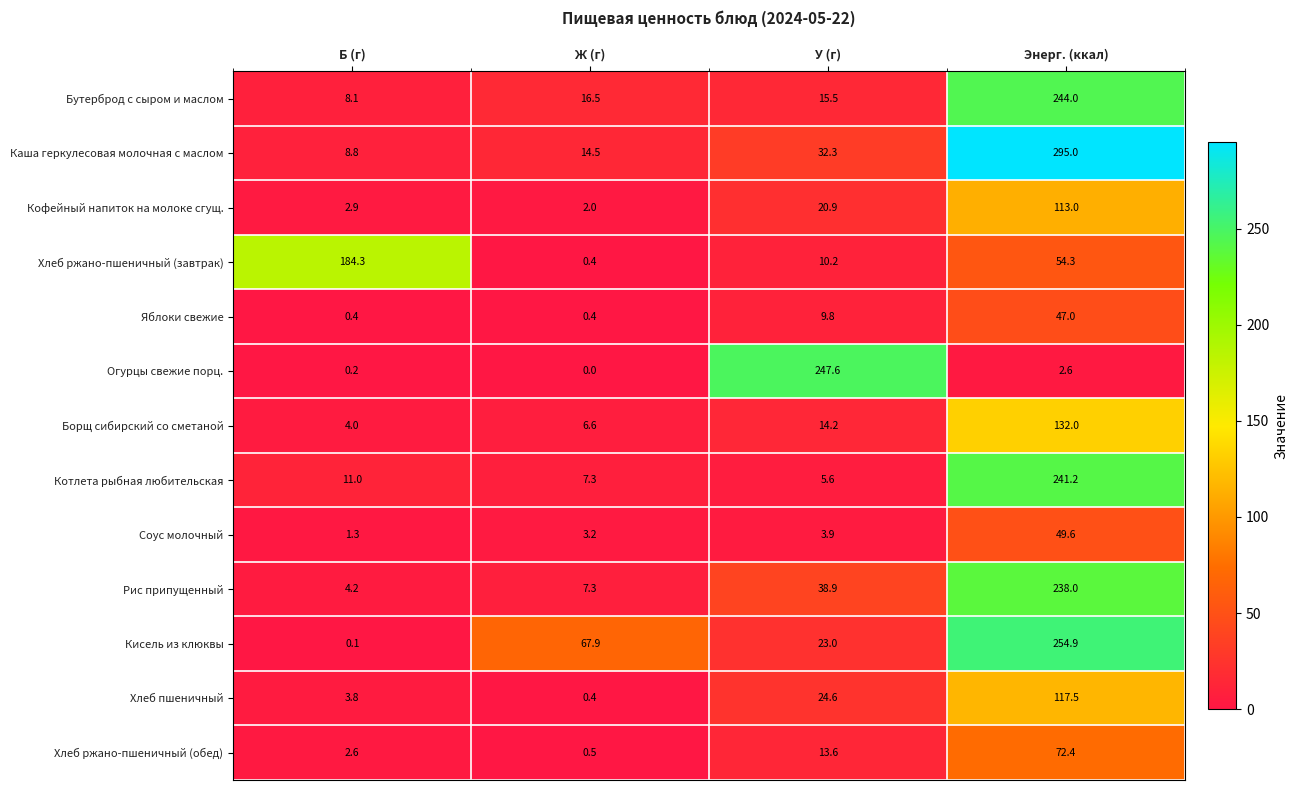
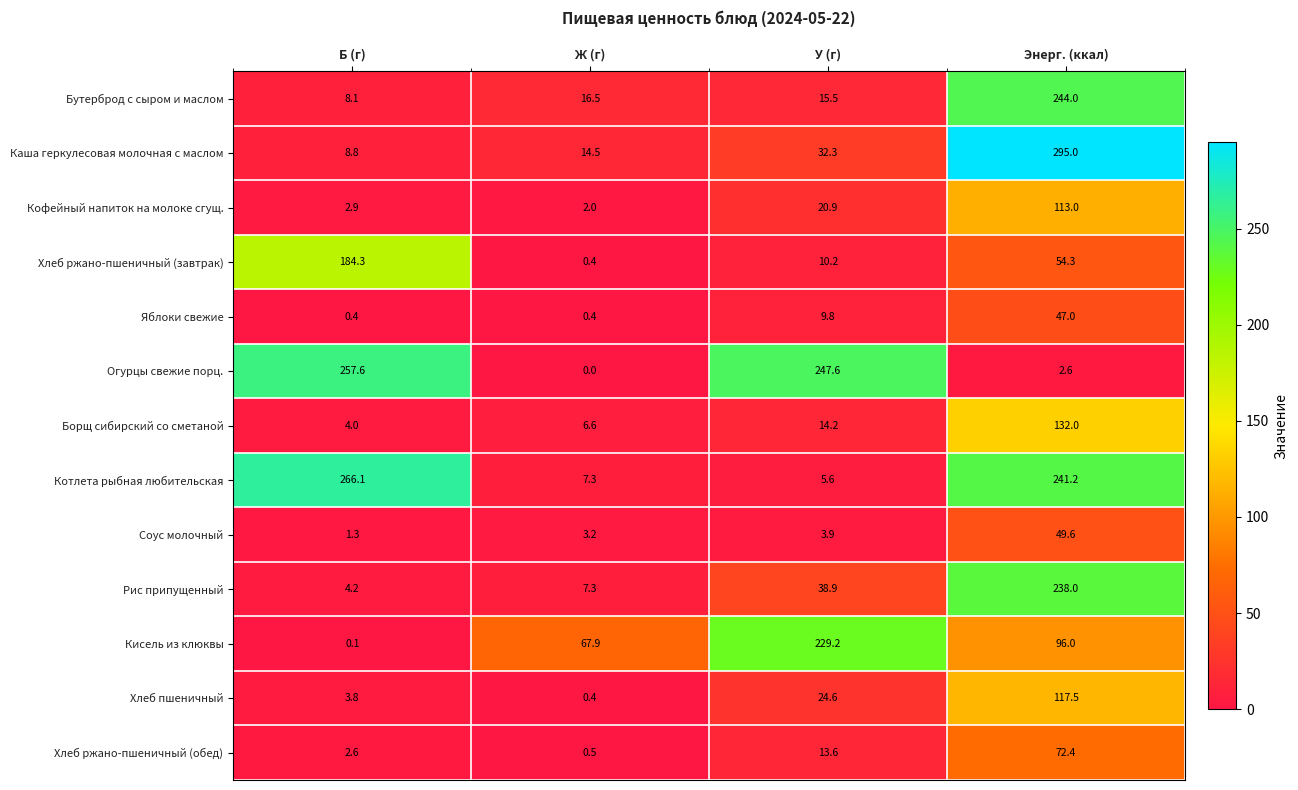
  {
    "Бутерброд с сыром и маслом": {
      "Б (г)": 8.1,
      "Ж (г)": 16.5,
      "У (г)": 15.5,
      "Энерг. (ккал)": 244.0
    },
    "Каша геркулесовая молочная с маслом": {
      "Б (г)": 8.8,
      "Ж (г)": 14.5,
      "У (г)": 32.3,
      "Энерг. (ккал)": 295.0
    },
    "Кофейный напиток на молоке сгущ.": {
      "Б (г)": 2.9,
      "Ж (г)": 2.0,
      "У (г)": 20.9,
      "Энерг. (ккал)": 113.0
    },
    "Хлеб ржано-пшеничный (завтрак)": {
      "Б (г)": 184.3,
      "Ж (г)": 0.4,
      "У (г)": 10.2,
      "Энерг. (ккал)": 54.3
    },
    "Яблоки свежие": {
      "Б (г)": 0.4,
      "Ж (г)": 0.4,
      "У (г)": 9.8,
      "Энерг. (ккал)": 47.0
    },
    "Огурцы свежие порц.": {
-     "Б (г)": 0.2,
+     "Б (г)": 257.6,
      "Ж (г)": 0.0,
      "У (г)": 247.6,
      "Энерг. (ккал)": 2.6
    },
    "Борщ сибирский со сметаной": {
      "Б (г)": 4.0,
      "Ж (г)": 6.6,
      "У (г)": 14.2,
      "Энерг. (ккал)": 132.0
    },
    "Котлета рыбная любительская": {
-     "Б (г)": 11.0,
+     "Б (г)": 266.1,
      "Ж (г)": 7.3,
      "У (г)": 5.6,
      "Энерг. (ккал)": 241.2
    },
    "Соус молочный": {
      "Б (г)": 1.3,
      "Ж (г)": 3.2,
      "У (г)": 3.9,
      "Энерг. (ккал)": 49.6
    },
    "Рис припущенный": {
      "Б (г)": 4.2,
      "Ж (г)": 7.3,
      "У (г)": 38.9,
      "Энерг. (ккал)": 238.0
    },
    "Кисель из клюквы": {
      "Б (г)": 0.1,
      "Ж (г)": 67.9,
-     "У (г)": 23.0,
-     "Энерг. (ккал)": 254.9
+     "У (г)": 229.2,
+     "Энерг. (ккал)": 96.0
    },
    "Хлеб пшеничный": {
      "Б (г)": 3.8,
      "Ж (г)": 0.4,
      "У (г)": 24.6,
      "Энерг. (ккал)": 117.5
    },
    "Хлеб ржано-пшеничный (обед)": {
      "Б (г)": 2.6,
      "Ж (г)": 0.5,
      "У (г)": 13.6,
      "Энерг. (ккал)": 72.4
    }
  }
